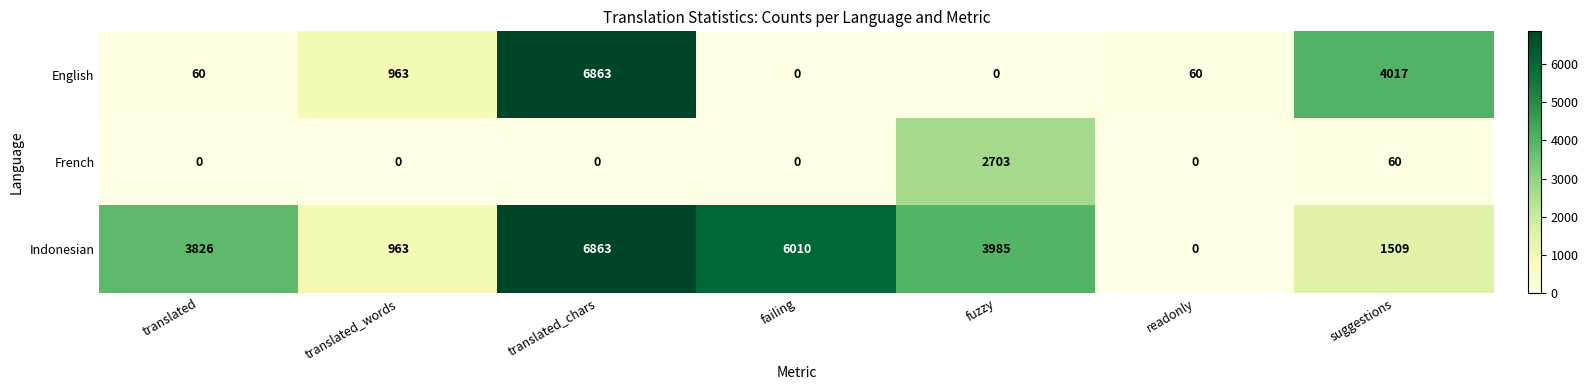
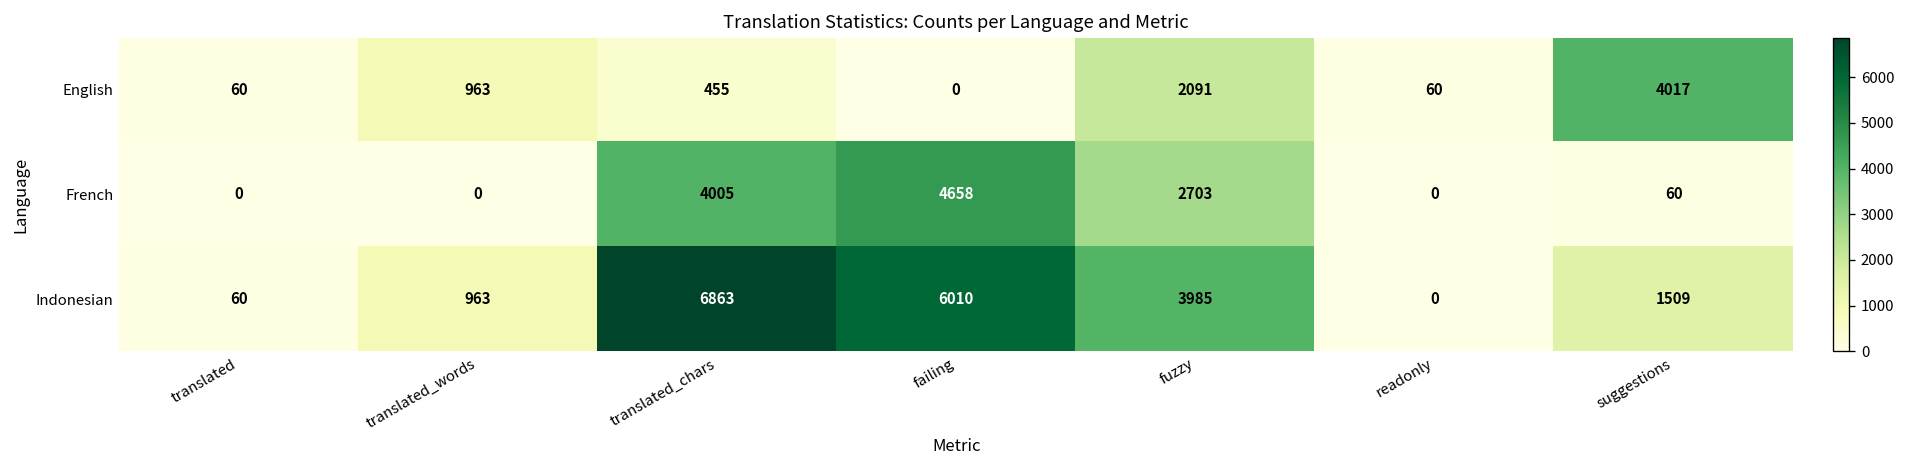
  {
    "English": {
      "translated": 60,
      "translated_words": 963,
-     "translated_chars": 6863,
+     "translated_chars": 455,
      "failing": 0,
-     "fuzzy": 0,
+     "fuzzy": 2091,
      "readonly": 60,
      "suggestions": 4017
    },
    "French": {
      "translated": 0,
      "translated_words": 0,
-     "translated_chars": 0,
-     "failing": 0,
+     "translated_chars": 4005,
+     "failing": 4658,
      "fuzzy": 2703,
      "readonly": 0,
      "suggestions": 60
    },
    "Indonesian": {
-     "translated": 3826,
+     "translated": 60,
      "translated_words": 963,
      "translated_chars": 6863,
      "failing": 6010,
      "fuzzy": 3985,
      "readonly": 0,
      "suggestions": 1509
    }
  }
